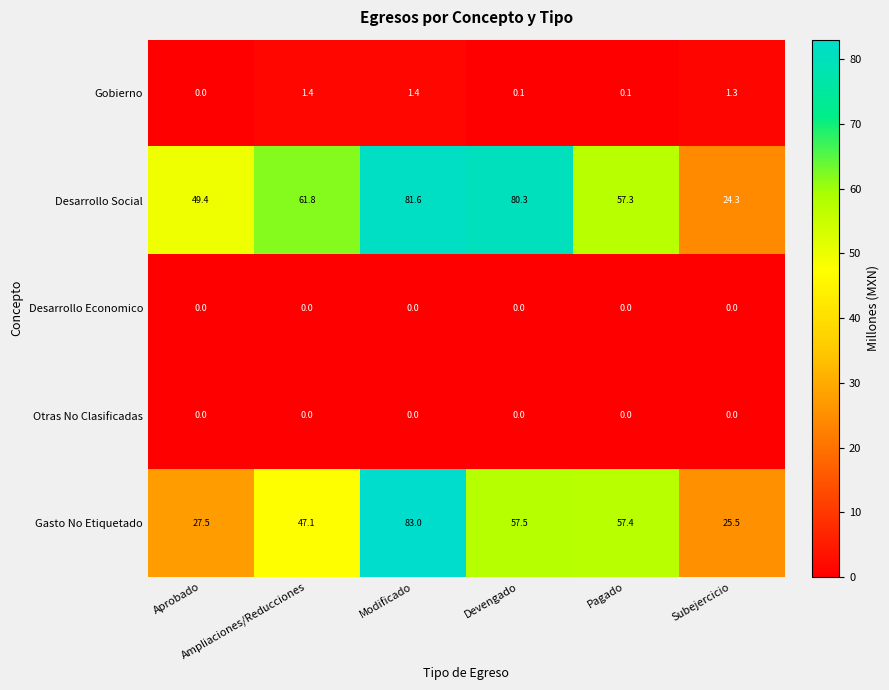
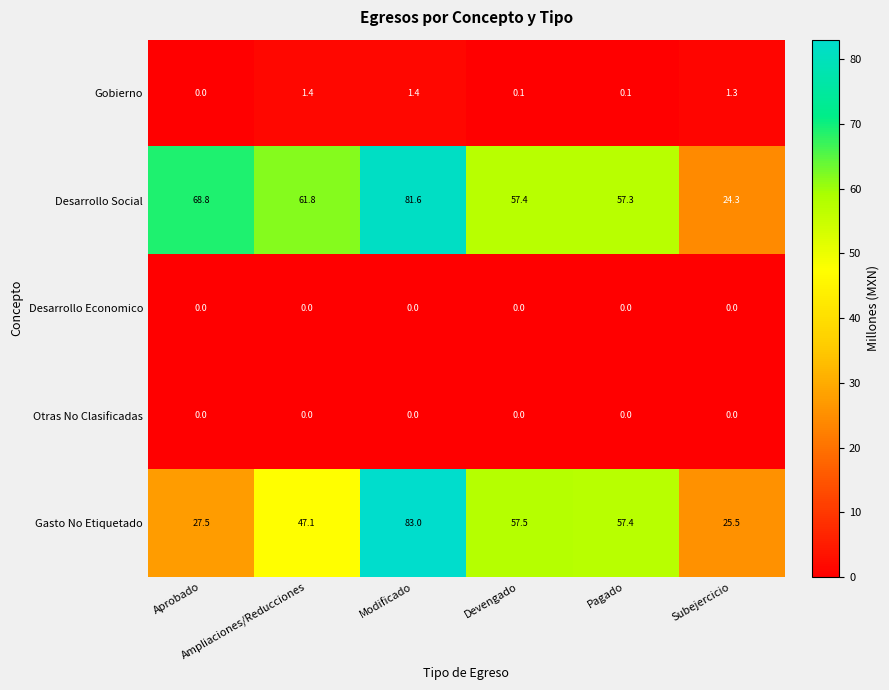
  {
    "Gobierno": {
      "Aprobado": 0.0,
      "Ampliaciones/Reducciones": 1.4,
      "Modificado": 1.4,
      "Devengado": 0.1,
      "Pagado": 0.1,
      "Subejercicio": 1.3
    },
    "Desarrollo Social": {
-     "Aprobado": 49.4,
+     "Aprobado": 68.8,
      "Ampliaciones/Reducciones": 61.8,
      "Modificado": 81.6,
-     "Devengado": 80.3,
+     "Devengado": 57.4,
      "Pagado": 57.3,
      "Subejercicio": 24.3
    },
    "Desarrollo Economico": {
      "Aprobado": 0.0,
      "Ampliaciones/Reducciones": 0.0,
      "Modificado": 0.0,
      "Devengado": 0.0,
      "Pagado": 0.0,
      "Subejercicio": 0.0
    },
    "Otras No Clasificadas": {
      "Aprobado": 0.0,
      "Ampliaciones/Reducciones": 0.0,
      "Modificado": 0.0,
      "Devengado": 0.0,
      "Pagado": 0.0,
      "Subejercicio": 0.0
    },
    "Gasto No Etiquetado": {
      "Aprobado": 27.5,
      "Ampliaciones/Reducciones": 47.1,
      "Modificado": 83.0,
      "Devengado": 57.5,
      "Pagado": 57.4,
      "Subejercicio": 25.5
    }
  }
